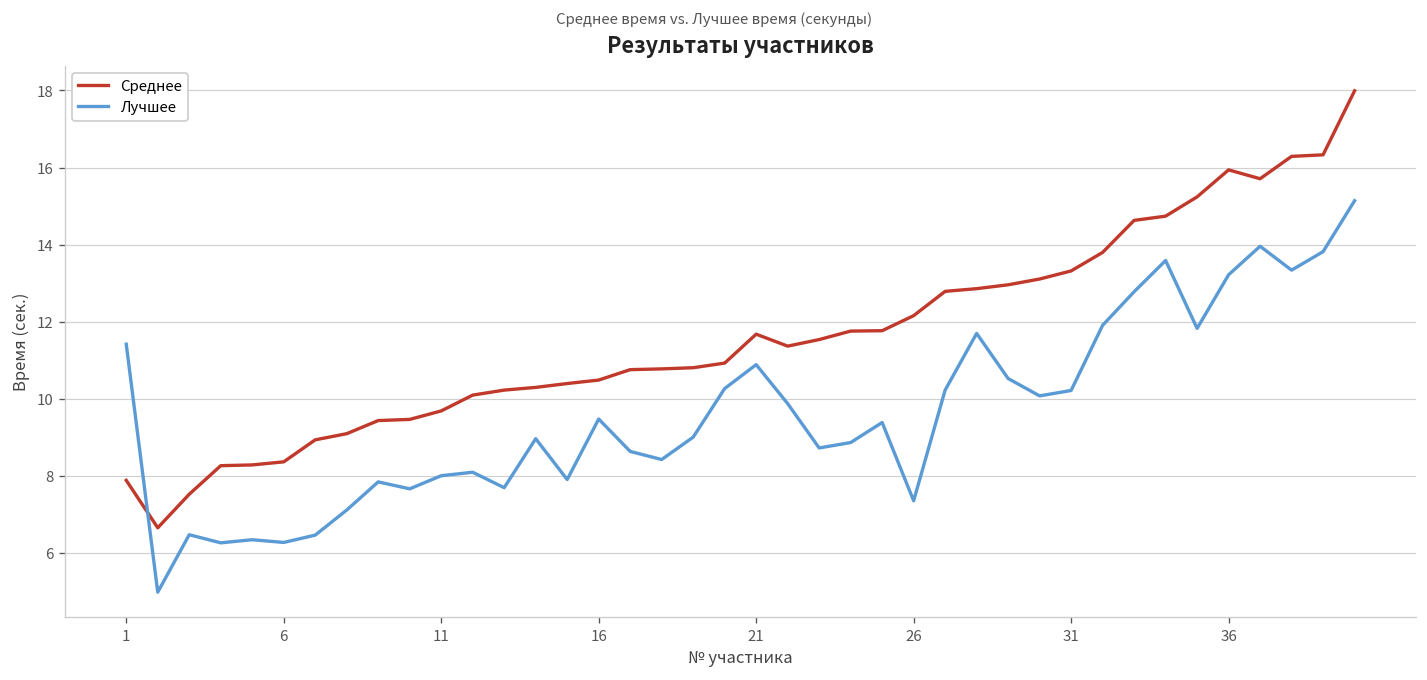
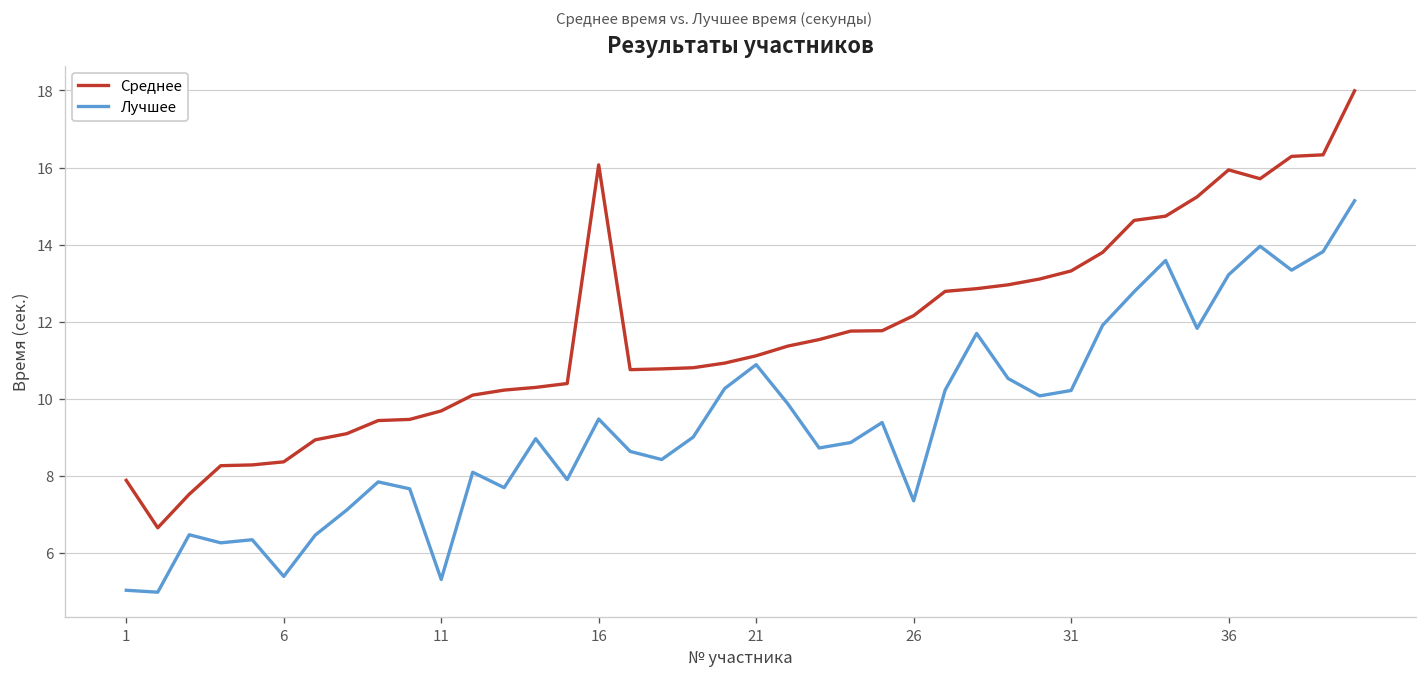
  {
    "Среднее": {
      "1": 7.9,
      "6": 8.4,
      "11": 9.7,
-     "16": 10.5,
-     "21": 11.7,
+     "16": 16.1,
+     "21": 11.1,
      "26": 12.2,
      "31": 13.3,
      "36": 15.9
    },
    "Лучшее": {
-     "1": 11.4,
-     "6": 6.3,
-     "11": 8.0,
+     "1": 5.0,
+     "6": 5.4,
+     "11": 5.3,
      "16": 9.5,
      "21": 10.9,
      "26": 7.4,
      "31": 10.2,
      "36": 13.2
    }
  }
